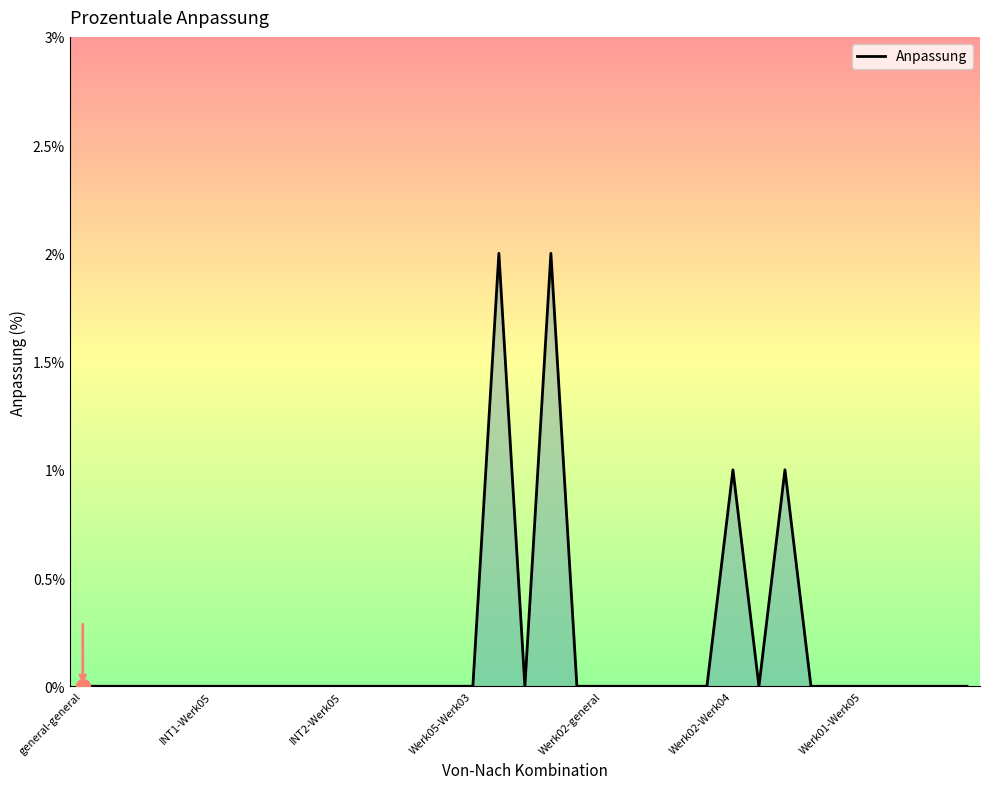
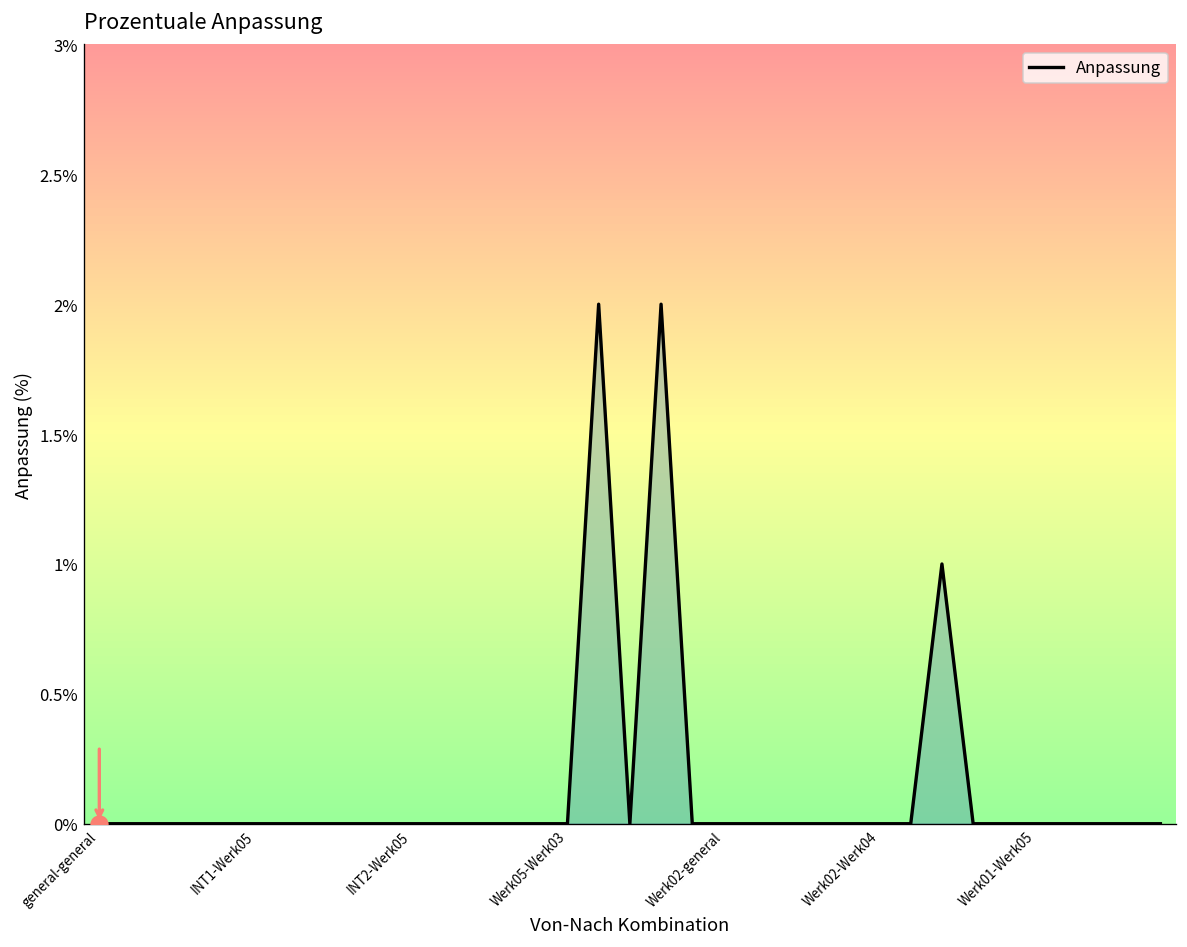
  {
    "Anpassung": {
      "INT1-Werk05": "0%",
      "INT2-Werk05": "0%",
      "Werk05-Werk03": "0%",
      "Werk02-general": "0%",
-     "Werk02-Werk04": "1%",
+     "Werk02-Werk04": "0%",
      "Werk01-Werk05": "0%"
    }
  }
